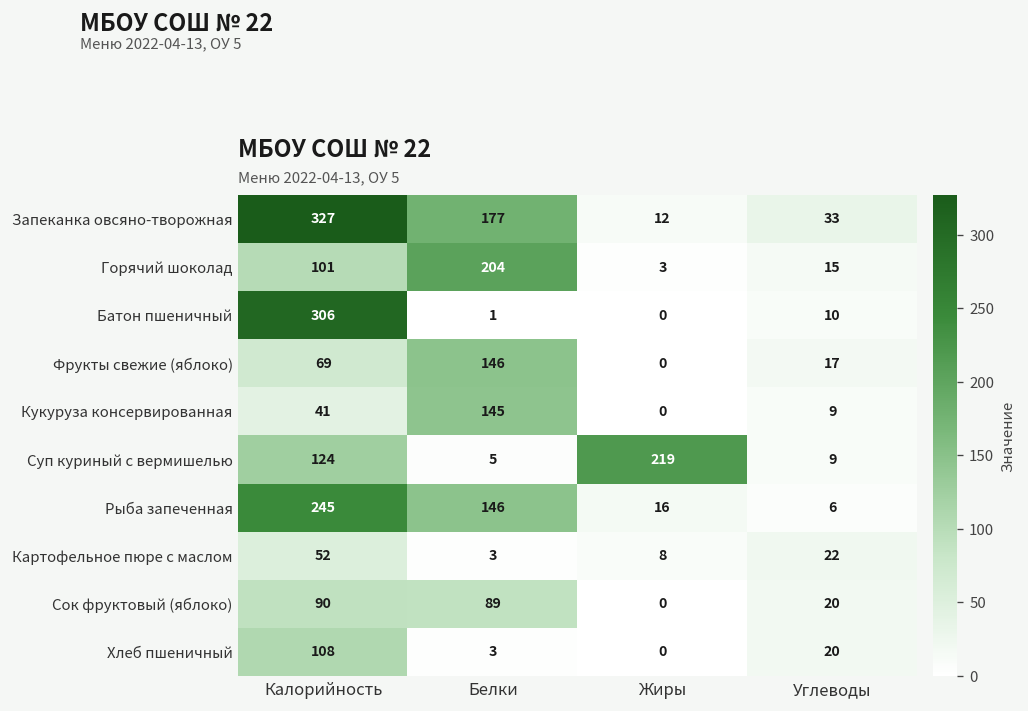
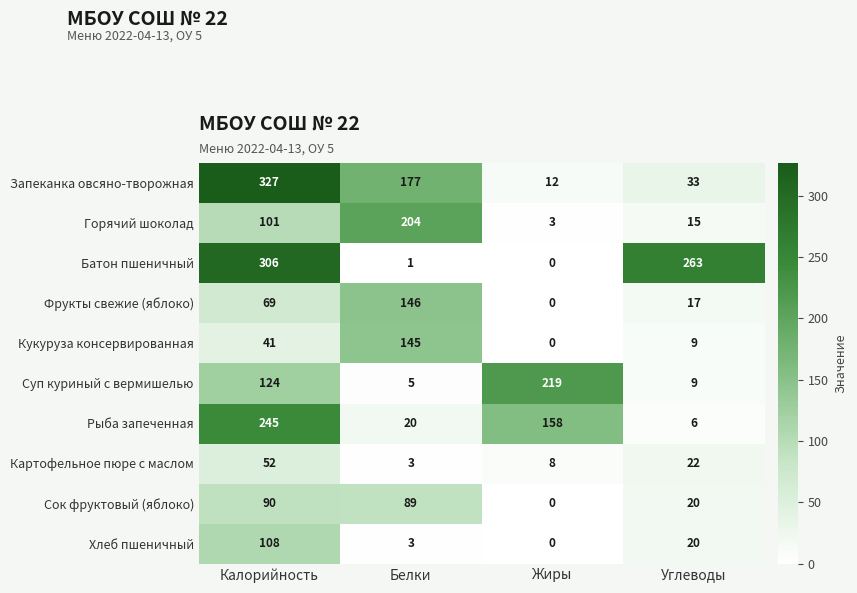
  {
    "Запеканка овсяно-творожная": {
      "Калорийность": 327,
      "Белки": 177,
      "Жиры": 12,
      "Углеводы": 33
    },
    "Горячий шоколад": {
      "Калорийность": 101,
      "Белки": 204,
      "Жиры": 3,
      "Углеводы": 15
    },
    "Батон пшеничный": {
      "Калорийность": 306,
      "Белки": 1,
      "Жиры": 0,
-     "Углеводы": 10
+     "Углеводы": 263
    },
    "Фрукты свежие (яблоко)": {
      "Калорийность": 69,
      "Белки": 146,
      "Жиры": 0,
      "Углеводы": 17
    },
    "Кукуруза консервированная": {
      "Калорийность": 41,
      "Белки": 145,
      "Жиры": 0,
      "Углеводы": 9
    },
    "Суп куриный с вермишелью": {
      "Калорийность": 124,
      "Белки": 5,
      "Жиры": 219,
      "Углеводы": 9
    },
    "Рыба запеченная": {
      "Калорийность": 245,
-     "Белки": 146,
-     "Жиры": 16,
+     "Белки": 20,
+     "Жиры": 158,
      "Углеводы": 6
    },
    "Картофельное пюре с маслом": {
      "Калорийность": 52,
      "Белки": 3,
      "Жиры": 8,
      "Углеводы": 22
    },
    "Сок фруктовый (яблоко)": {
      "Калорийность": 90,
      "Белки": 89,
      "Жиры": 0,
      "Углеводы": 20
    },
    "Хлеб пшеничный": {
      "Калорийность": 108,
      "Белки": 3,
      "Жиры": 0,
      "Углеводы": 20
    }
  }
